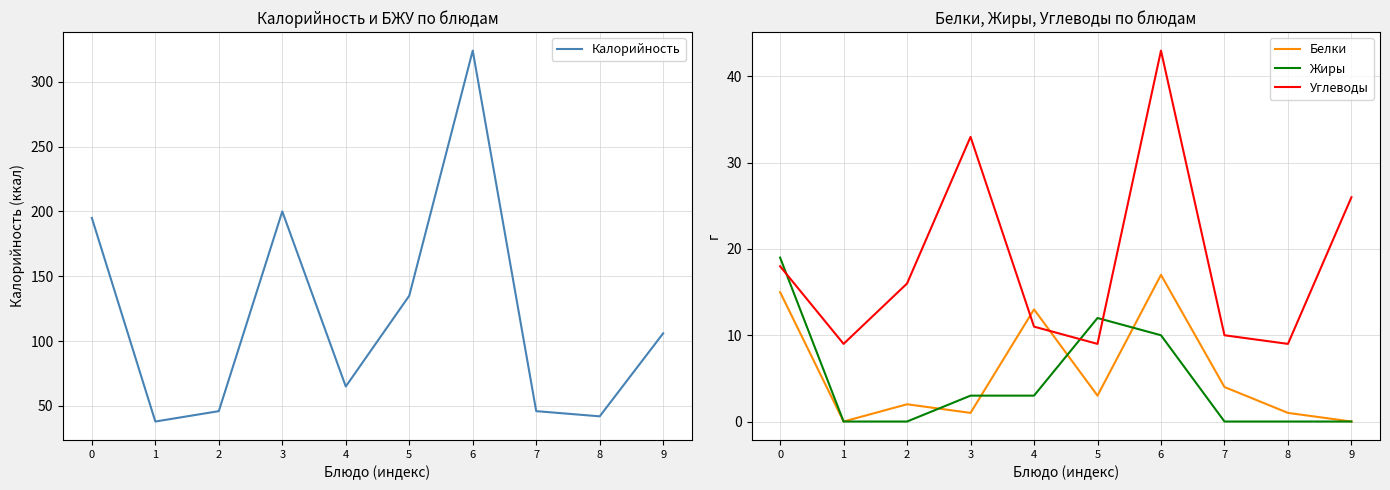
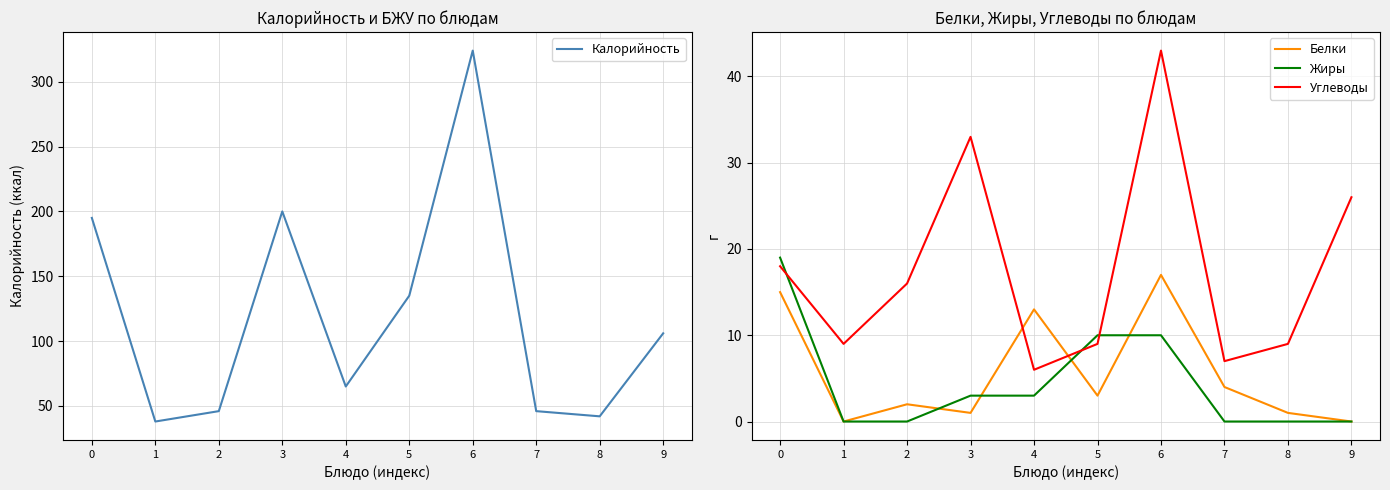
  {
    "Калорийность и БЖУ по блюдам": {
      "0": 195,
      "1": 38,
      "2": 46,
      "3": 200,
      "4": 65,
      "5": 135,
      "6": 324,
      "7": 46,
      "8": 42,
      "9": 106
    },
    "Белки, Жиры, Углеводы по блюдам": {
      "Белки": {
        "0": 15,
        "2": 2,
        "3": 1,
        "4": 13,
        "5": 3,
        "6": 17,
        "7": 4,
        "8": 1
      },
      "Жиры": {
        "0": 19,
        "2": 0,
        "3": 3,
        "4": 3,
-       "5": 12,
+       "5": 10,
        "6": 10,
        "7": 0,
        "8": 0
      },
      "Углеводы": {
        "0": 18,
        "1": 9,
        "2": 16,
        "3": 33,
-       "4": 11,
+       "4": 6,
        "5": 9,
        "6": 43,
-       "7": 10,
+       "7": 7,
        "8": 9,
        "9": 26
      }
    }
  }
